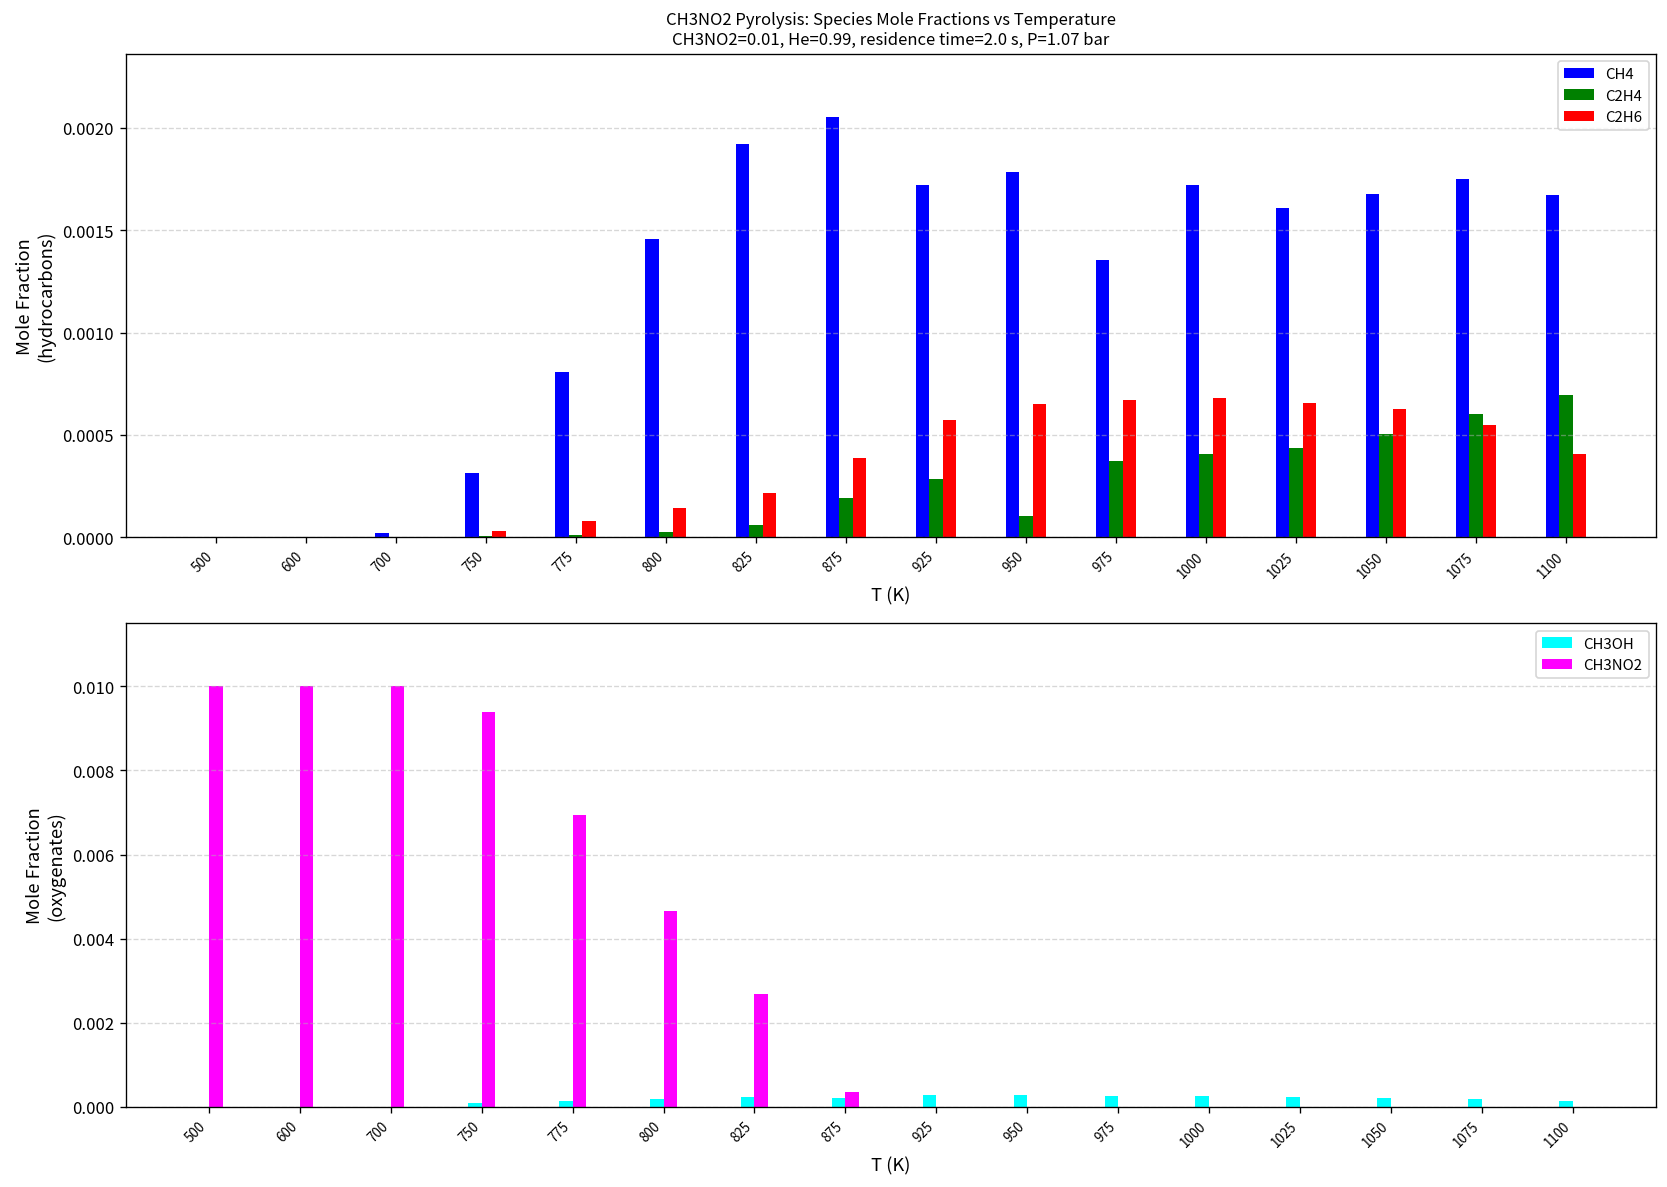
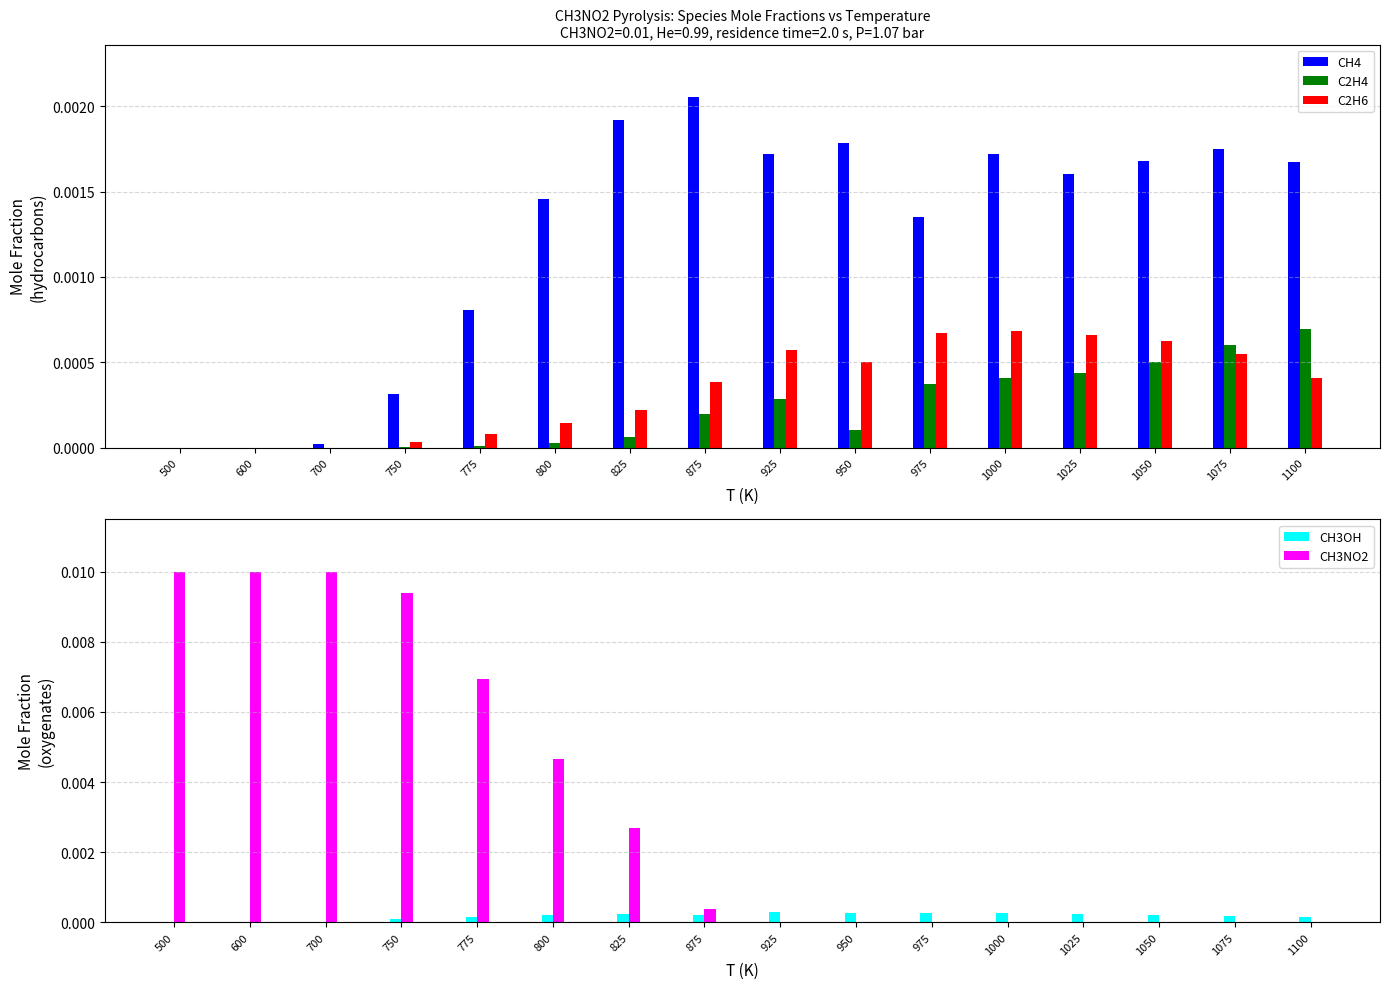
  {
    "CH3NO2 Pyrolysis: Species Mole Fractions vs Temperature CH3NO2=0.01, He=0.99, residence time=2.0 s, P=1.07 bar": {
      "CH4": {
        "500": 0.00000,
        "600": 0.00000,
        "700": 0.00002,
        "750": 0.00031,
        "775": 0.00081,
        "800": 0.00146,
        "825": 0.00192,
        "875": 0.00206,
        "925": 0.00172,
        "950": 0.00178,
        "975": 0.00135,
        "1000": 0.00172,
        "1025": 0.00161,
        "1050": 0.00168,
        "1075": 0.00175,
        "1100": 0.00167
      },
      "C2H4": {
        "500": 0.00000,
        "600": 0.00000,
        "700": 0.00000,
        "800": 0.00003,
        "825": 0.00006,
        "875": 0.00019,
        "925": 0.00028,
        "950": 0.00010,
        "975": 0.00037,
        "1000": 0.00040,
        "1025": 0.00044,
        "1050": 0.00050,
        "1075": 0.00060,
        "1100": 0.00069
      },
      "C2H6": {
        "500": 0.00000,
        "600": 0.00000,
        "700": 0.00000,
        "750": 0.00003,
        "775": 0.00008,
        "800": 0.00014,
        "825": 0.00022,
        "875": 0.00039,
        "925": 0.00057,
-       "950": 0.00065,
+       "950": 0.00050,
        "975": 0.00067,
        "1000": 0.00068,
        "1025": 0.00066,
        "1050": 0.00063,
        "1075": 0.00055,
        "1100": 0.00041
      }
    }
  }
